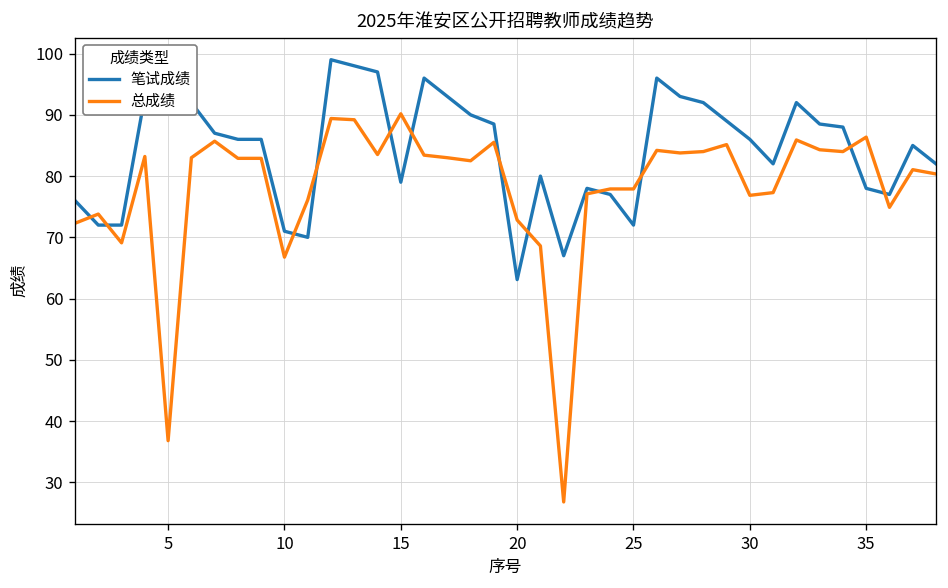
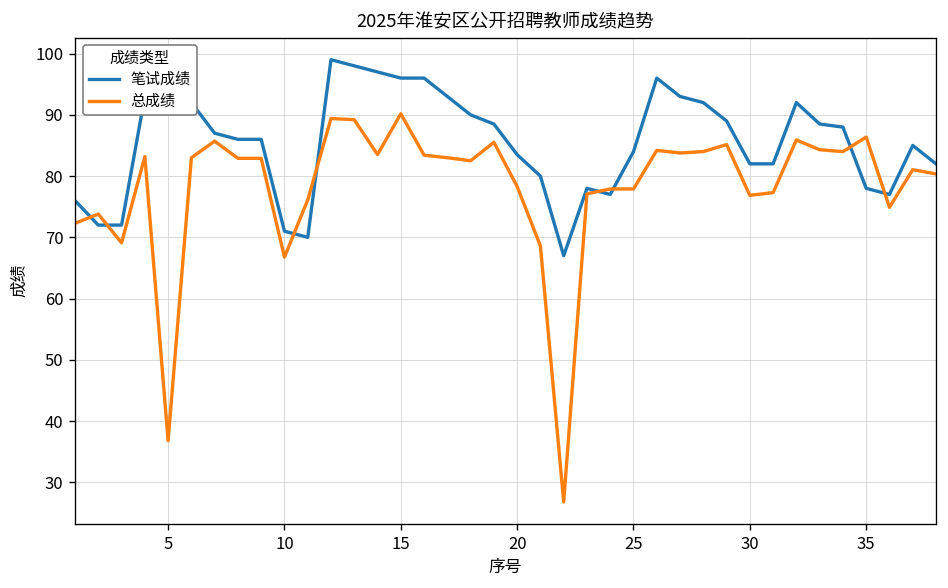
  {
    "笔试成绩": {
      "10": 71,
-     "15": 79,
-     "20": 63,
-     "25": 72,
-     "30": 86,
+     "15": 96,
+     "20": 84,
+     "25": 84,
+     "30": 82,
      "35": 78
    },
    "总成绩": {
      "5": 37,
      "10": 67,
      "15": 90,
-     "20": 73,
+     "20": 78,
      "25": 78,
      "30": 77,
      "35": 86
    }
  }
